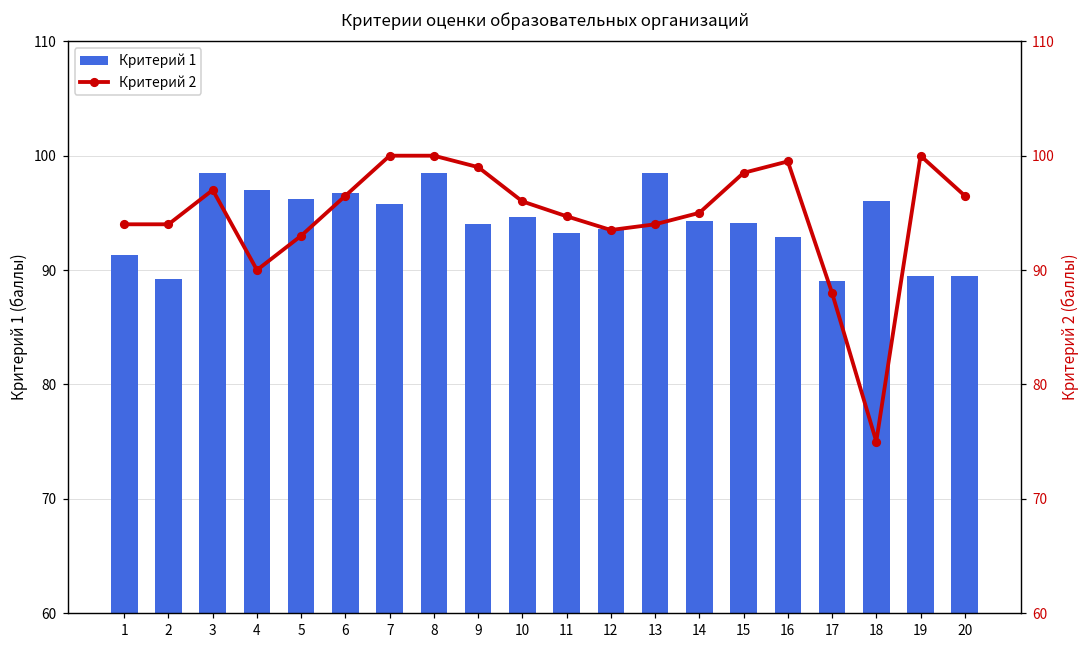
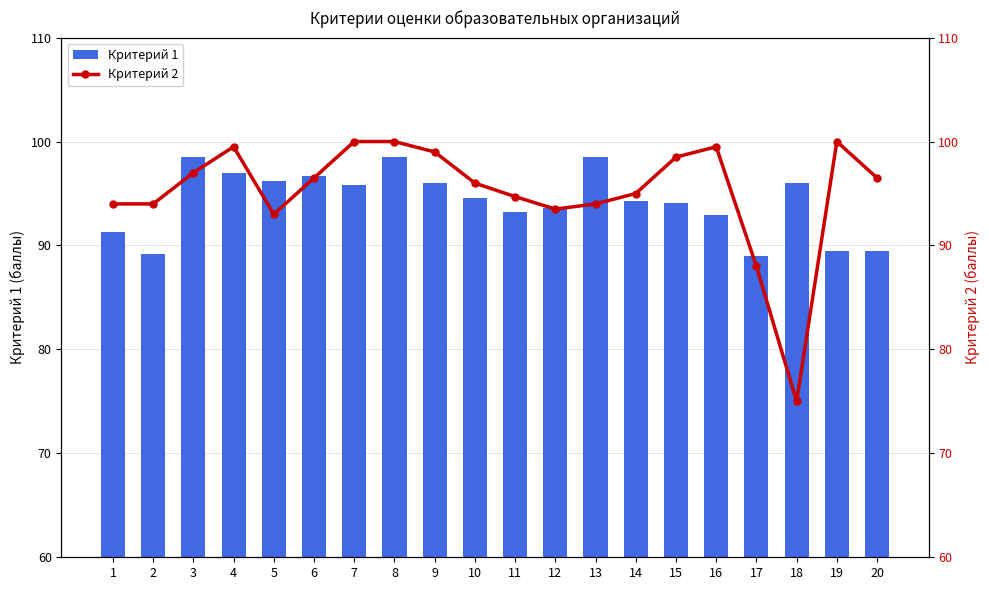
  {
    "Критерий 1": {
      "1": 91.3,
      "2": 89,
      "3": 98.5,
      "4": 97,
      "5": 96,
      "6": 96.7,
      "7": 96,
      "8": 98.5,
-     "9": 94,
+     "9": 96,
      "10": 94.6,
      "11": 93,
      "12": 93.6,
      "13": 98.5,
      "14": 94.3,
      "15": 94,
      "16": 93,
      "17": 89,
      "18": 96,
      "19": 89.5,
      "20": 89.5
    },
    "Критерий 2": {
      "1": 94.0,
      "2": 94.0,
      "3": 97.0,
-     "4": 90.0,
+     "4": 99.5,
      "5": 93.0,
      "6": 96.5,
      "7": 100.0,
      "8": 100.0,
      "9": 99.0,
      "10": 96.0,
      "11": 94.7,
      "12": 93.5,
      "13": 94.0,
      "14": 95.0,
      "15": 98.5,
      "16": 99.5,
      "17": 88.0,
      "18": 75.0,
      "19": 100.0,
      "20": 96.5
    }
  }
